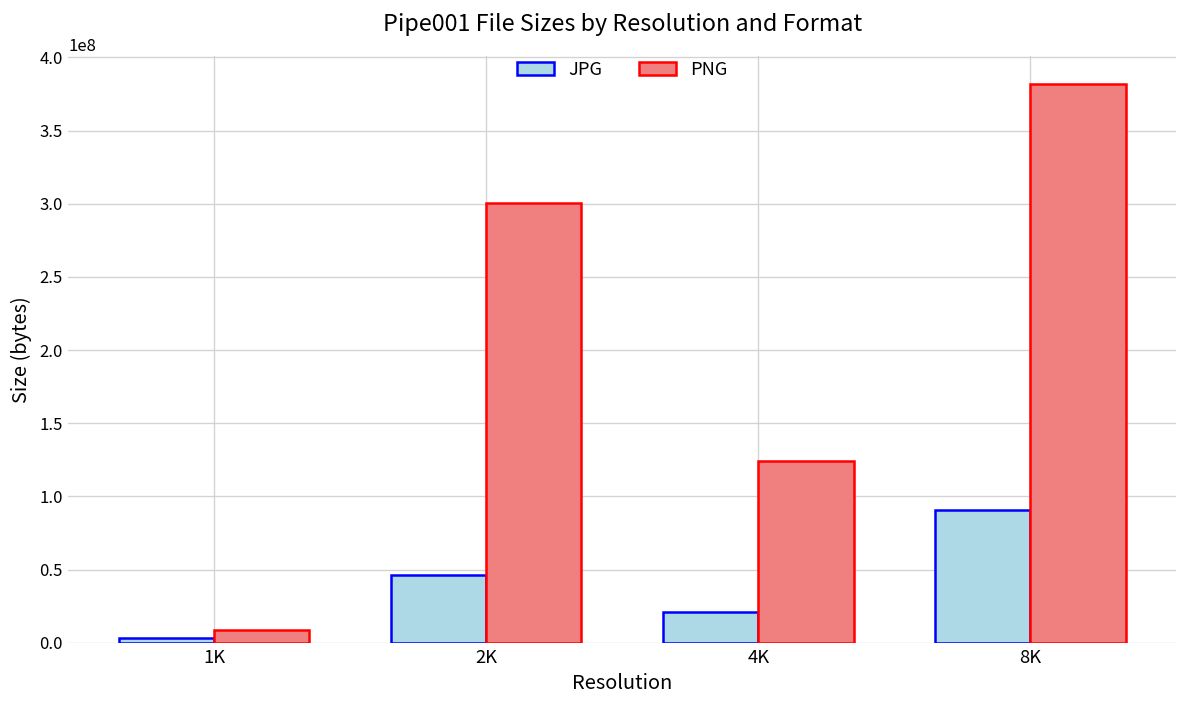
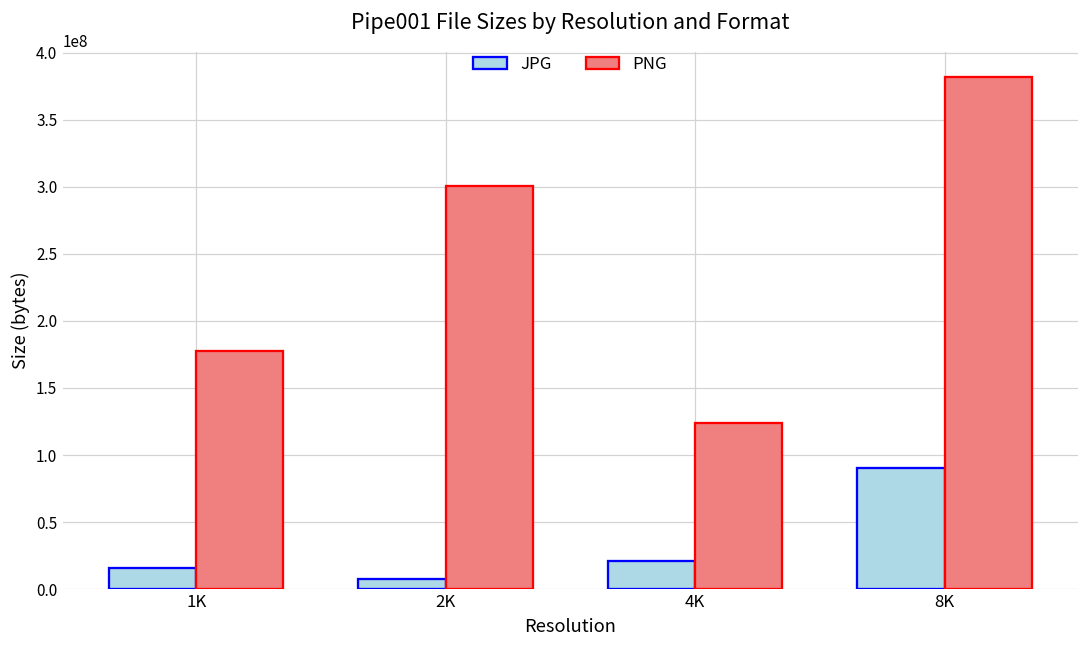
  {
    "JPG": {
-     "1K": 3000000,
-     "2K": 46000000,
+     "1K": 15000000,
+     "2K": 8000000,
      "4K": 21000000,
      "8K": 91000000
    },
    "PNG": {
-     "1K": 9000000,
+     "1K": 178000000,
      "2K": 301000000,
      "4K": 124000000,
      "8K": 382000000
    }
  }
